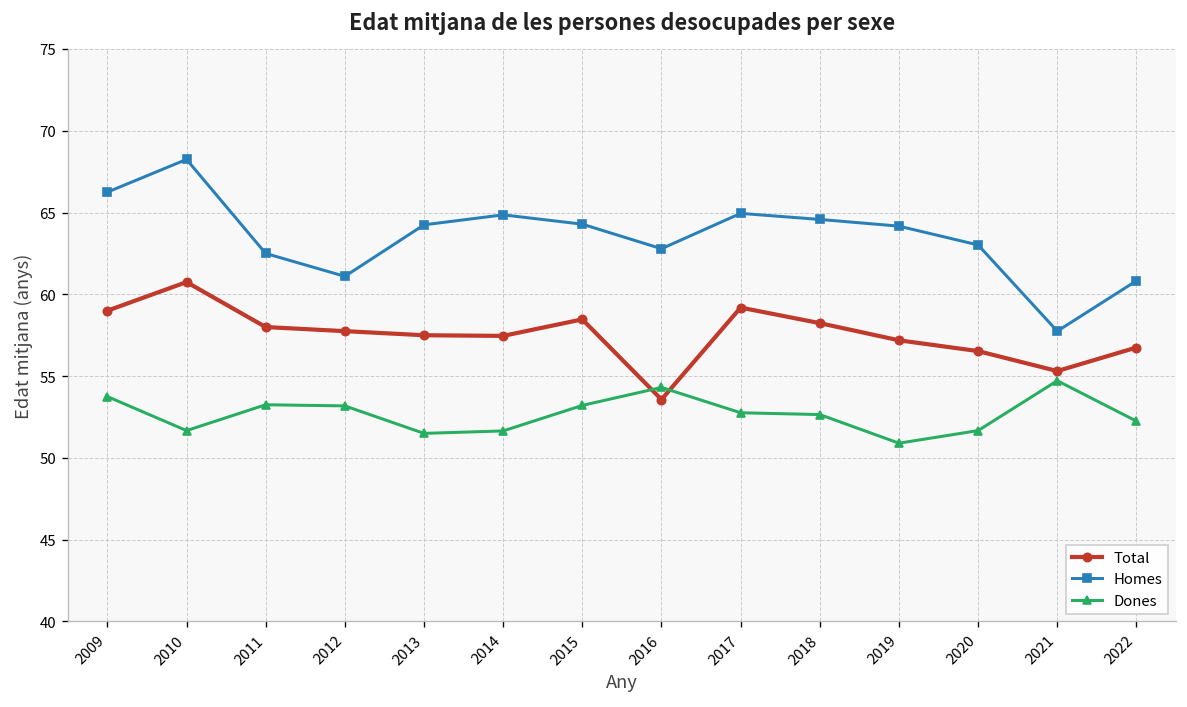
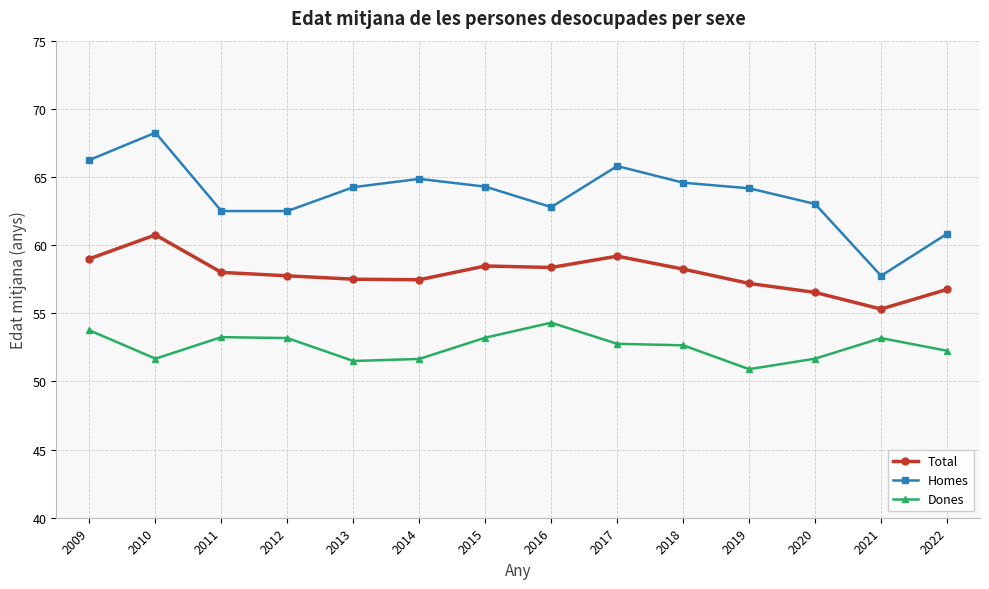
  {
    "Total": {
      "2009": 59.0,
      "2010": 60.8,
      "2011": 58.0,
      "2012": 57.8,
      "2013": 57.5,
      "2014": 57.5,
      "2015": 58.5,
-     "2016": 53.6,
+     "2016": 58.4,
      "2017": 59.2,
      "2018": 58.2,
      "2019": 57.2,
      "2020": 56.5,
      "2021": 55.3,
      "2022": 56.8
    },
    "Homes": {
      "2009": 66.3,
      "2010": 68.3,
      "2011": 62.5,
-     "2012": 61.1,
+     "2012": 62.5,
      "2013": 64.3,
      "2014": 64.9,
      "2015": 64.3,
      "2016": 62.8,
-     "2017": 65.0,
+     "2017": 65.8,
      "2018": 64.6,
      "2019": 64.2,
      "2020": 63.0,
      "2021": 57.8,
      "2022": 60.8
    },
    "Dones": {
      "2009": 53.8,
      "2010": 51.7,
      "2011": 53.3,
      "2012": 53.2,
      "2013": 51.5,
      "2014": 51.7,
      "2015": 53.2,
      "2016": 54.3,
      "2017": 52.8,
      "2018": 52.7,
      "2019": 50.9,
      "2020": 51.7,
-     "2021": 54.7,
+     "2021": 53.2,
      "2022": 52.3
    }
  }
